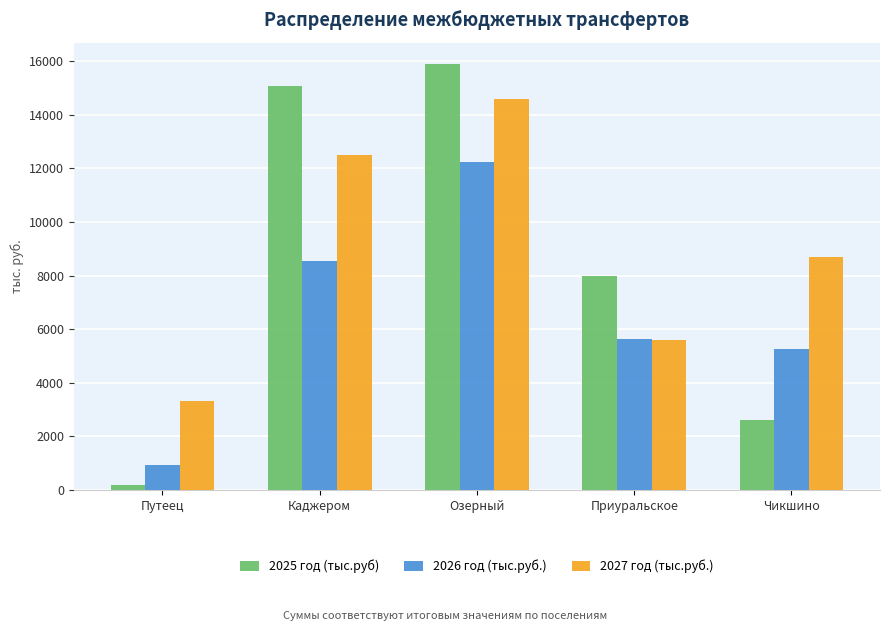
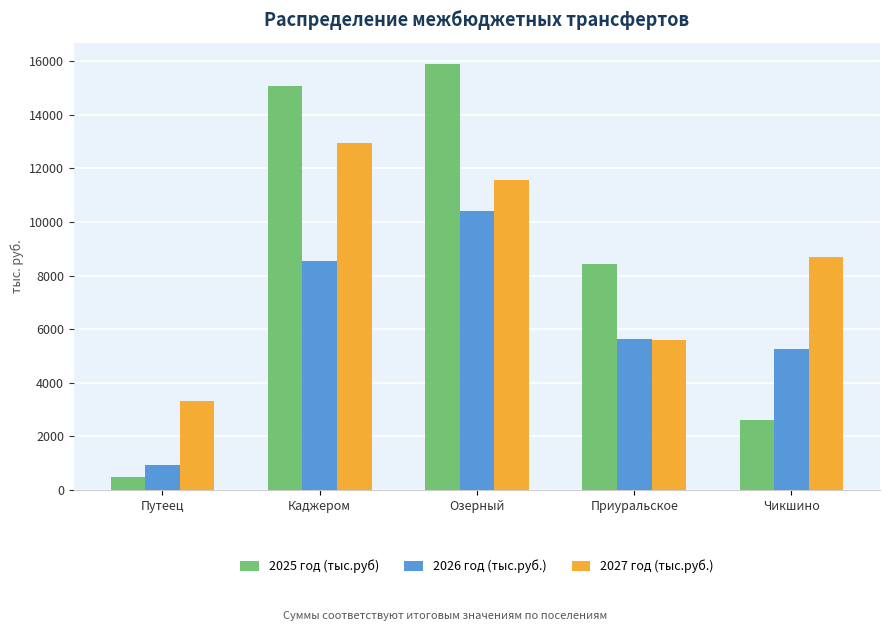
  {
    "2025 год (тыс.руб)": {
-     "Путеец": 200,
+     "Путеец": 500,
      "Каджером": 15100,
      "Озерный": 15900,
-     "Приуральское": 8000,
+     "Приуральское": 8400,
      "Чикшино": 2600
    },
    "2026 год (тыс.руб.)": {
      "Путеец": 900,
      "Каджером": 8500,
-     "Озерный": 12200,
+     "Озерный": 10400,
      "Приуральское": 5600,
      "Чикшино": 5300
    },
    "2027 год (тыс.руб.)": {
      "Путеец": 3300,
-     "Каджером": 12500,
-     "Озерный": 14600,
+     "Каджером": 12900,
+     "Озерный": 11600,
      "Приуральское": 5600,
      "Чикшино": 8700
    }
  }
